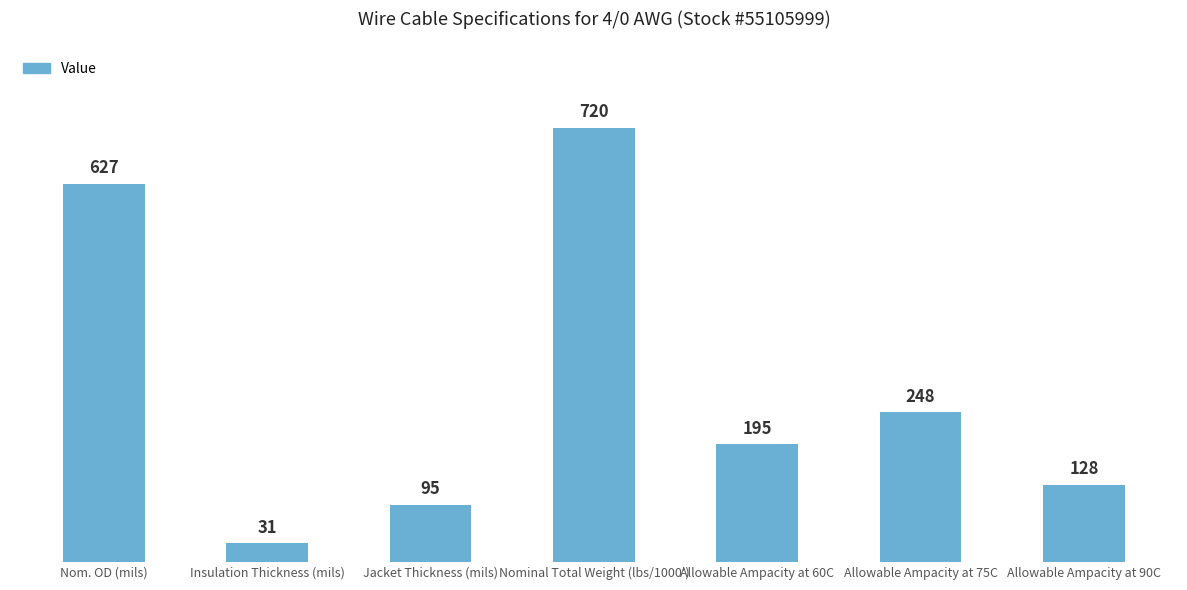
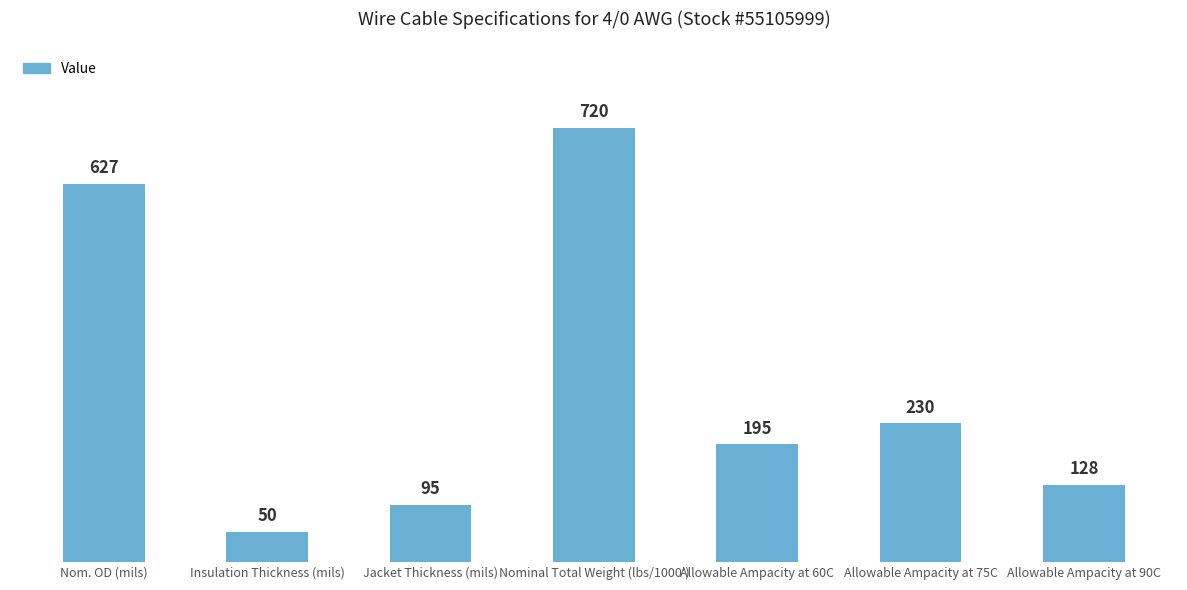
  {
    "Nom. OD (mils)": 627,
-   "Insulation Thickness (mils)": 31,
+   "Insulation Thickness (mils)": 50,
    "Jacket Thickness (mils)": 95,
    "Nominal Total Weight (lbs/1000')": 720,
    "Allowable Ampacity at 60C": 195,
-   "Allowable Ampacity at 75C": 248,
+   "Allowable Ampacity at 75C": 230,
    "Allowable Ampacity at 90C": 128
  }
